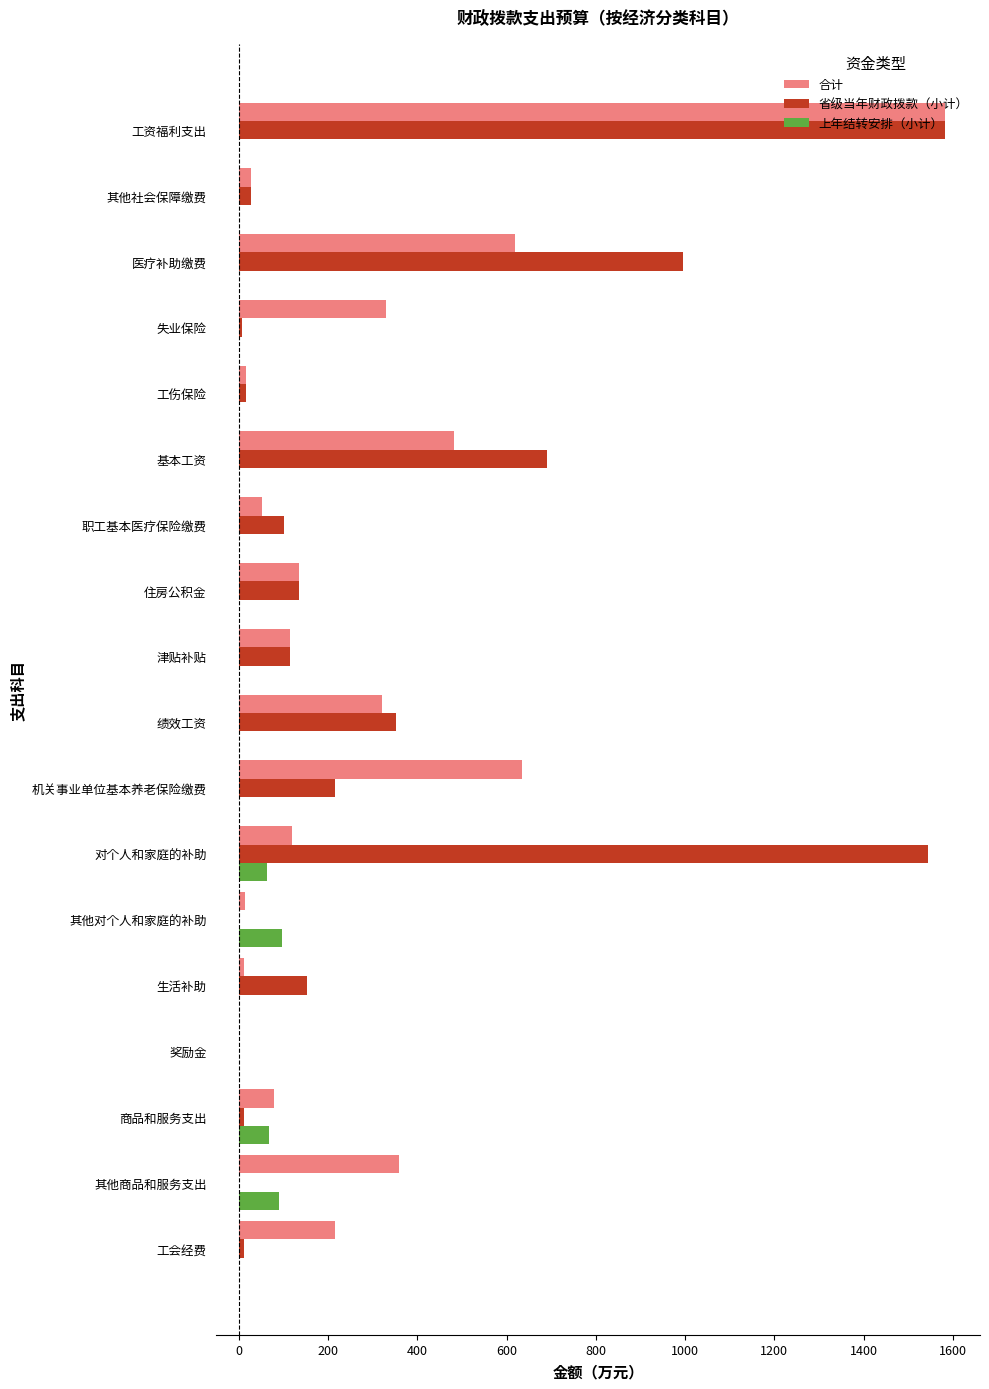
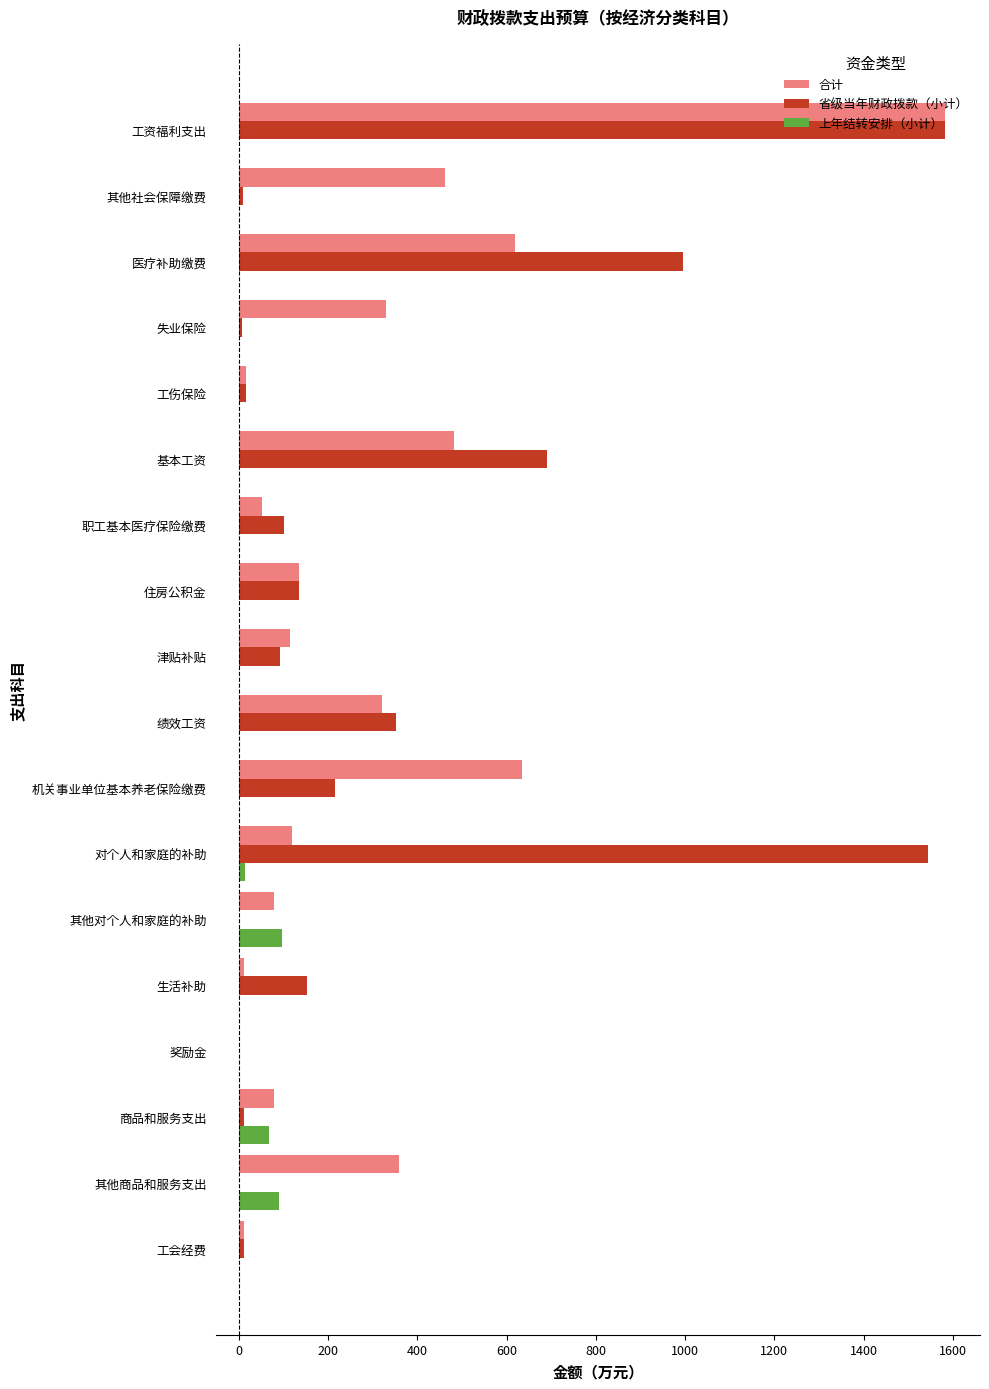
  {
    "合计": {
      "工资福利支出": 1580,
-     "其他社会保障缴费": 30,
+     "其他社会保障缴费": 460,
      "医疗补助缴费": 620,
      "失业保险": 330,
      "工伤保险": 20,
      "基本工资": 480,
      "职工基本医疗保险缴费": 50,
      "住房公积金": 130,
      "津贴补贴": 110,
      "绩效工资": 320,
      "机关事业单位基本养老保险缴费": 640,
      "对个人和家庭的补助": 120,
-     "其他对个人和家庭的补助": 10,
+     "其他对个人和家庭的补助": 80,
      "生活补助": 10,
      "商品和服务支出": 80,
      "其他商品和服务支出": 360,
-     "工会经费": 220
+     "工会经费": 10
    },
    "省级当年财政拨款（小计）": {
      "工资福利支出": 1580,
-     "其他社会保障缴费": 30,
+     "其他社会保障缴费": 10,
      "医疗补助缴费": 1000,
      "失业保险": 10,
      "工伤保险": 20,
      "基本工资": 690,
      "职工基本医疗保险缴费": 100,
      "住房公积金": 130,
-     "津贴补贴": 110,
+     "津贴补贴": 90,
      "绩效工资": 350,
      "机关事业单位基本养老保险缴费": 210,
      "对个人和家庭的补助": 1540,
      "其他对个人和家庭的补助": 0,
      "生活补助": 150,
      "商品和服务支出": 10,
      "其他商品和服务支出": 0,
      "工会经费": 10
    },
    "上年结转安排（小计）": {
      "工资福利支出": 0,
      "其他社会保障缴费": 0,
      "医疗补助缴费": 0,
      "失业保险": 0,
      "工伤保险": 0,
      "基本工资": 0,
      "职工基本医疗保险缴费": 0,
      "住房公积金": 0,
      "津贴补贴": 0,
      "绩效工资": 0,
      "机关事业单位基本养老保险缴费": 0,
-     "对个人和家庭的补助": 60,
+     "对个人和家庭的补助": 10,
      "其他对个人和家庭的补助": 100,
      "生活补助": 0,
      "奖励金": 0,
      "商品和服务支出": 70,
      "其他商品和服务支出": 90,
      "工会经费": 0
    }
  }
